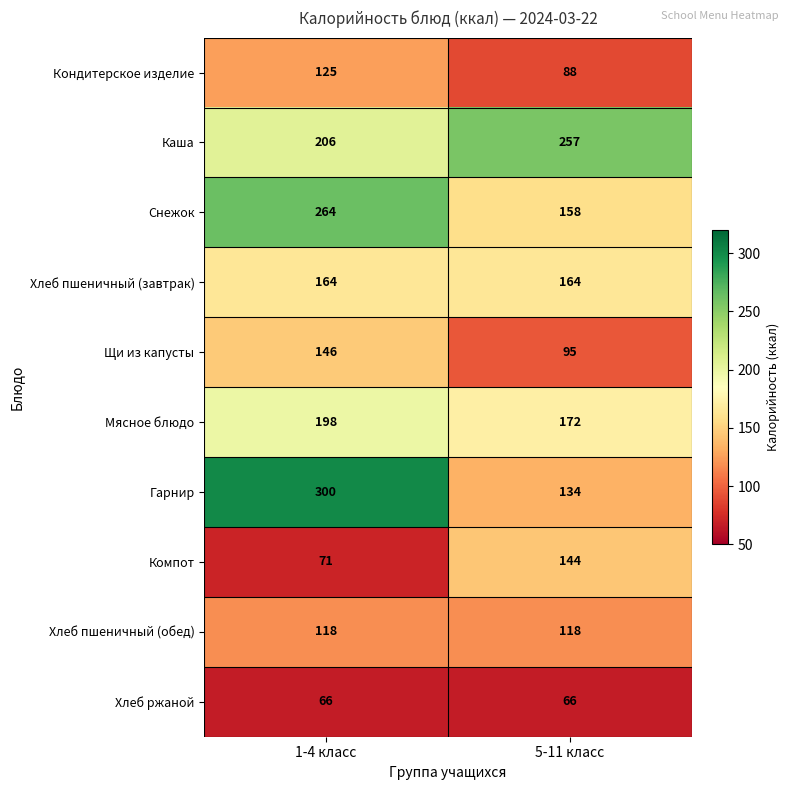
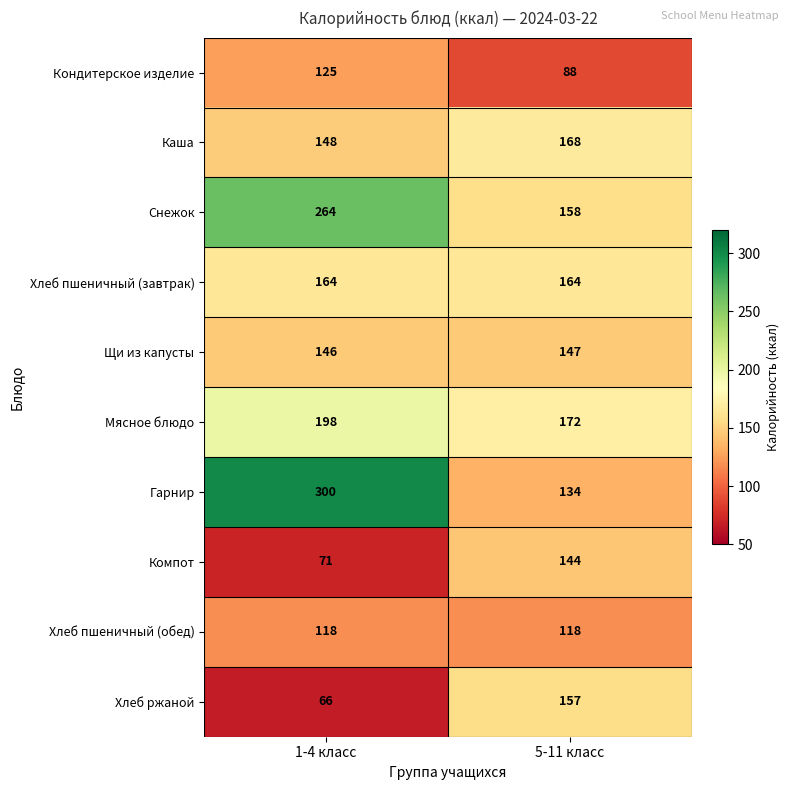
  {
    "Кондитерское изделие": {
      "1-4 класс": 125,
      "5-11 класс": 88
    },
    "Каша": {
-     "1-4 класс": 206,
-     "5-11 класс": 257
+     "1-4 класс": 148,
+     "5-11 класс": 168
    },
    "Снежок": {
      "1-4 класс": 264,
      "5-11 класс": 158
    },
    "Хлеб пшеничный (завтрак)": {
      "1-4 класс": 164,
      "5-11 класс": 164
    },
    "Щи из капусты": {
      "1-4 класс": 146,
-     "5-11 класс": 95
+     "5-11 класс": 147
    },
    "Мясное блюдо": {
      "1-4 класс": 198,
      "5-11 класс": 172
    },
    "Гарнир": {
      "1-4 класс": 300,
      "5-11 класс": 134
    },
    "Компот": {
      "1-4 класс": 71,
      "5-11 класс": 144
    },
    "Хлеб пшеничный (обед)": {
      "1-4 класс": 118,
      "5-11 класс": 118
    },
    "Хлеб ржаной": {
      "1-4 класс": 66,
-     "5-11 класс": 66
+     "5-11 класс": 157
    }
  }
